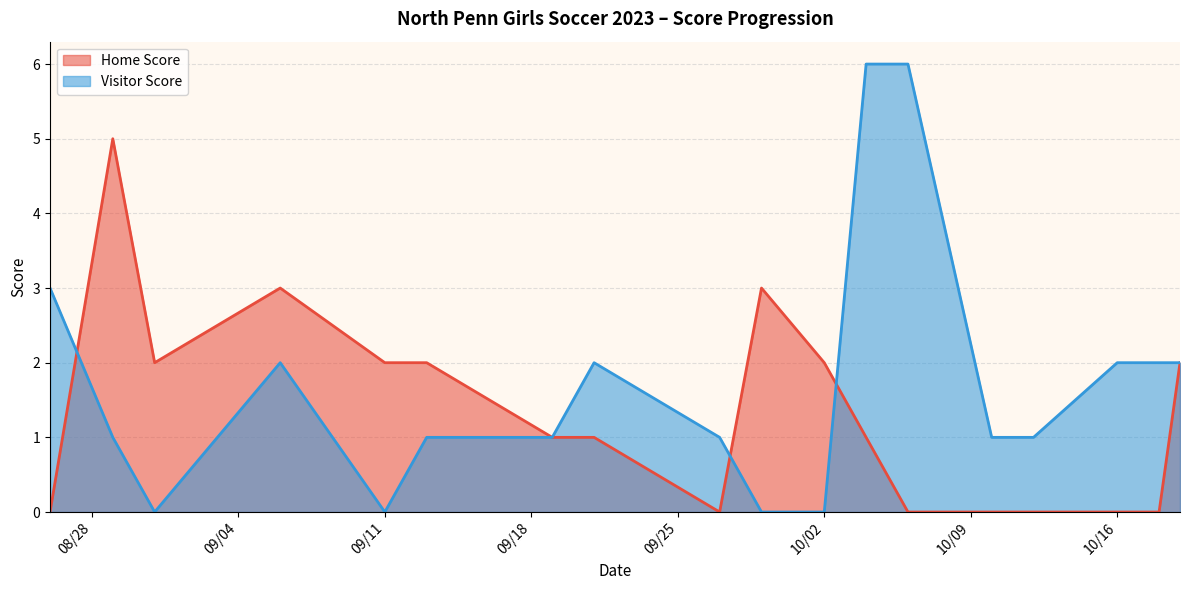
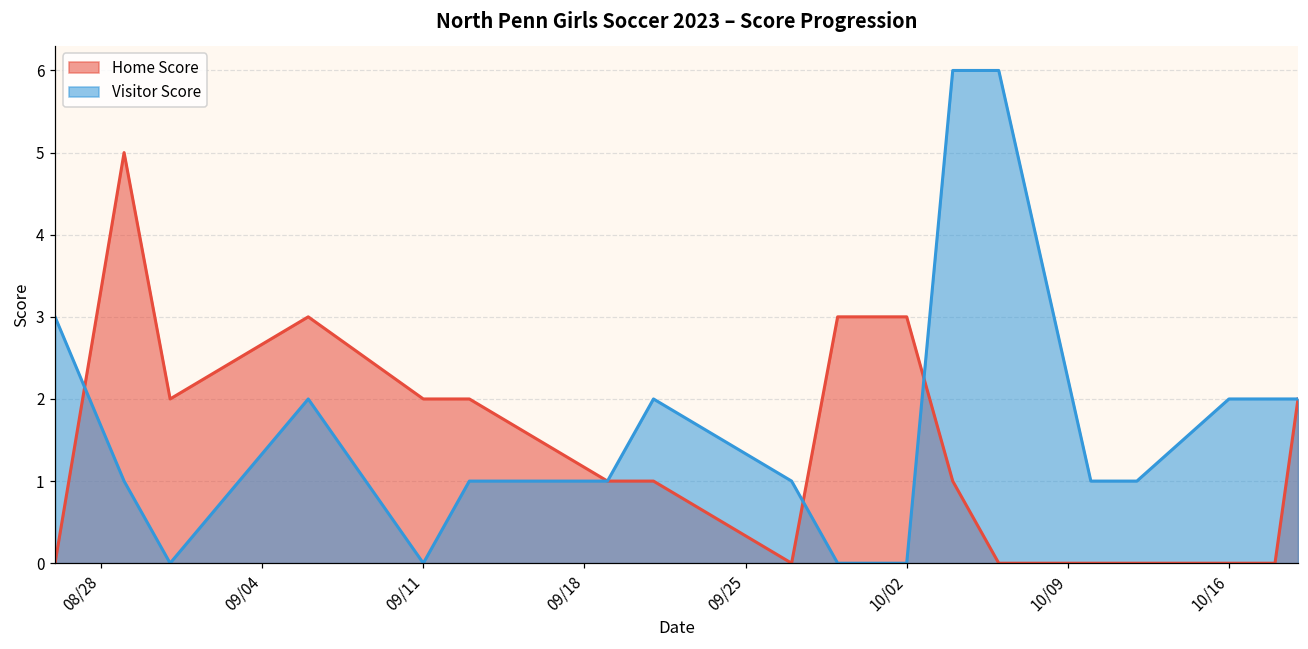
  {
    "Home Score": {
      "09/11": 2,
-     "10/02": 2,
+     "10/02": 3,
      "10/16": 0
    },
    "Visitor Score": {
      "09/11": 0,
      "10/02": 0,
      "10/16": 2
    }
  }
